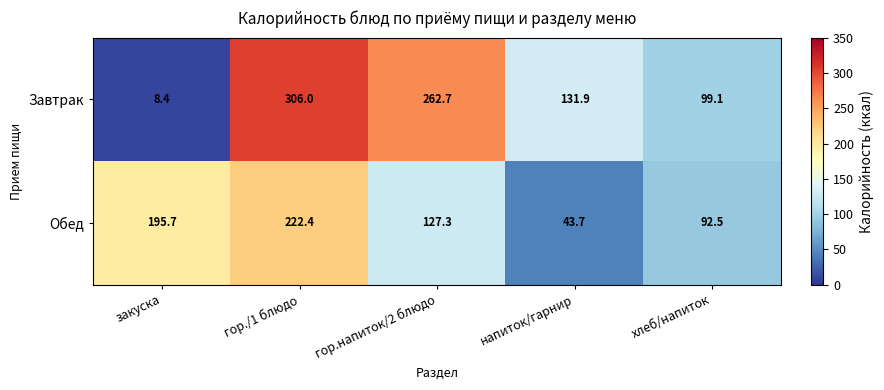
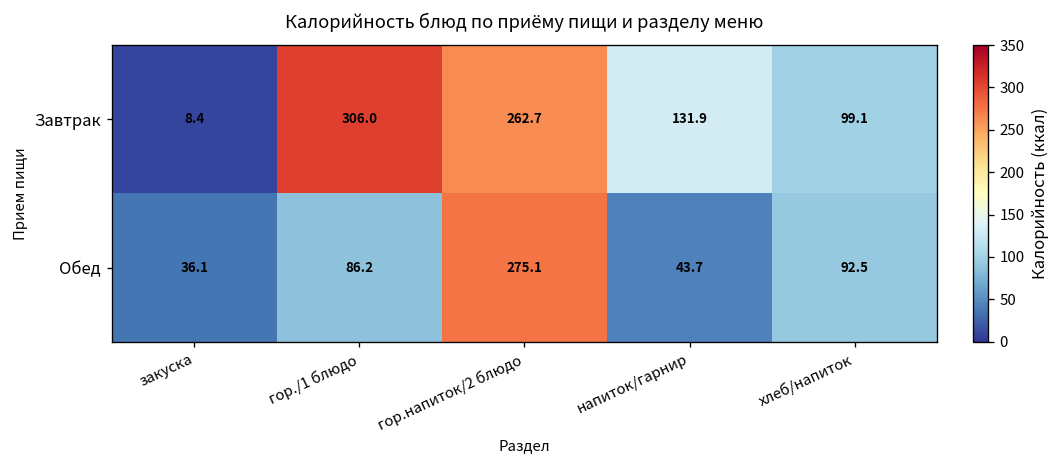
  {
    "Завтрак": {
      "закуска": 8.4,
      "гор./1 блюдо": 306.0,
      "гор.напиток/2 блюдо": 262.7,
      "напиток/гарнир": 131.9,
      "хлеб/напиток": 99.1
    },
    "Обед": {
-     "закуска": 195.7,
-     "гор./1 блюдо": 222.4,
-     "гор.напиток/2 блюдо": 127.3,
+     "закуска": 36.1,
+     "гор./1 блюдо": 86.2,
+     "гор.напиток/2 блюдо": 275.1,
      "напиток/гарнир": 43.7,
      "хлеб/напиток": 92.5
    }
  }
